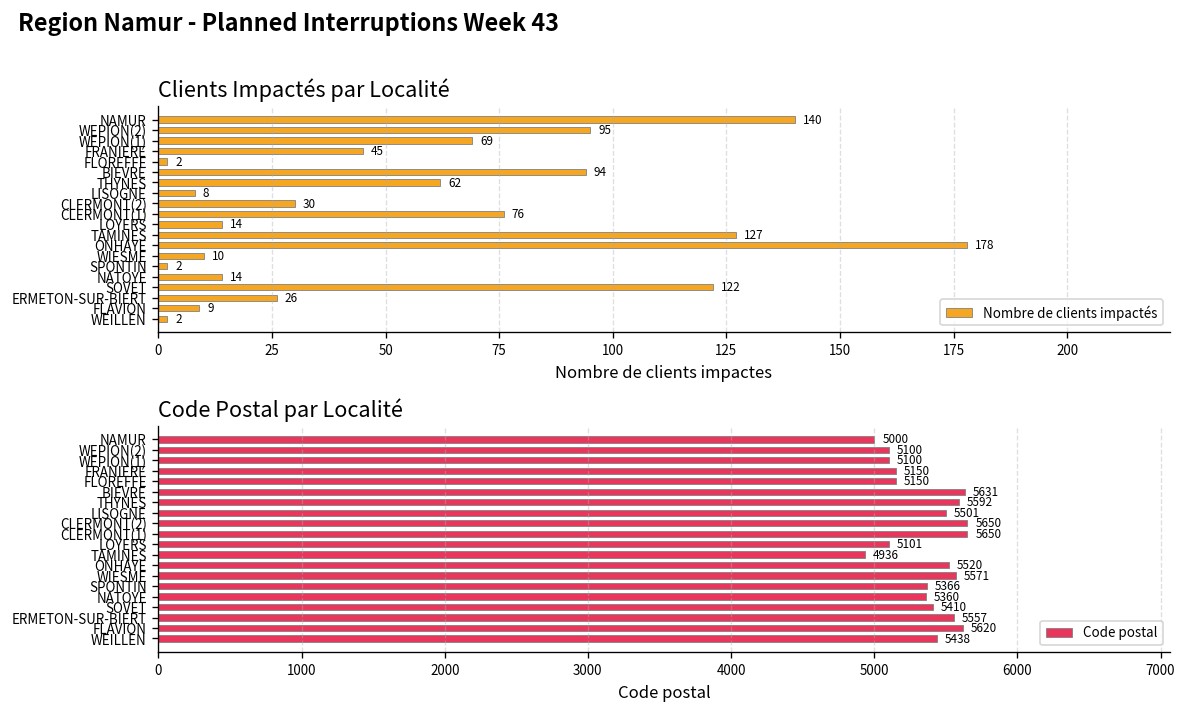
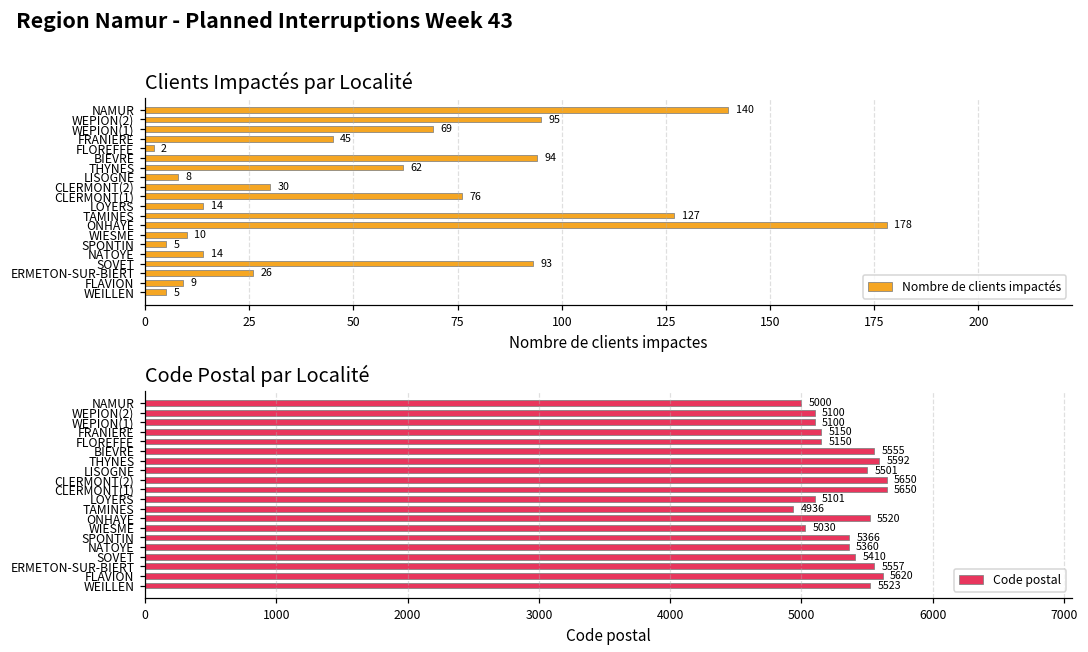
  {
    "Clients Impactés par Localité": {
      "FLOREFFE": 2,
      "BIEVRE": 94,
      "THYNES": 62,
      "TAMINES": 127,
      "ONHAYE": 178,
      "WIESME": 10,
-     "SPONTIN": 2,
+     "SPONTIN": 5,
      "NATOYE": 14,
-     "SOVET": 122,
+     "SOVET": 93,
      "ERMETON-SUR-BIERT": 26,
      "FLAVION": 9,
-     "WEILLEN": 2
+     "WEILLEN": 5
    },
    "Code Postal par Localité": {
      "FLOREFFE": 5150,
-     "BIEVRE": 5631,
+     "BIEVRE": 5555,
      "THYNES": 5592,
      "TAMINES": 4936,
      "ONHAYE": 5520,
-     "WIESME": 5571,
+     "WIESME": 5030,
      "SPONTIN": 5366,
      "NATOYE": 5360,
      "SOVET": 5410,
      "ERMETON-SUR-BIERT": 5557,
      "FLAVION": 5620,
-     "WEILLEN": 5438
+     "WEILLEN": 5523
    }
  }
